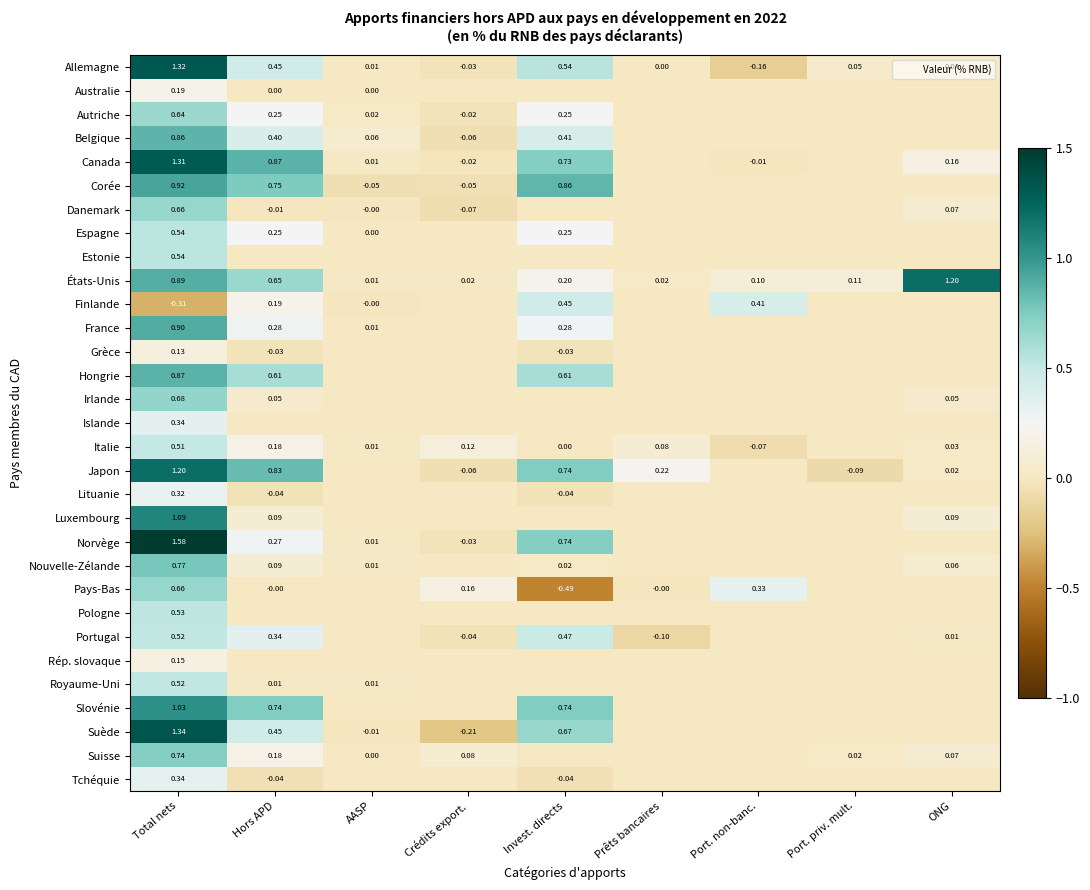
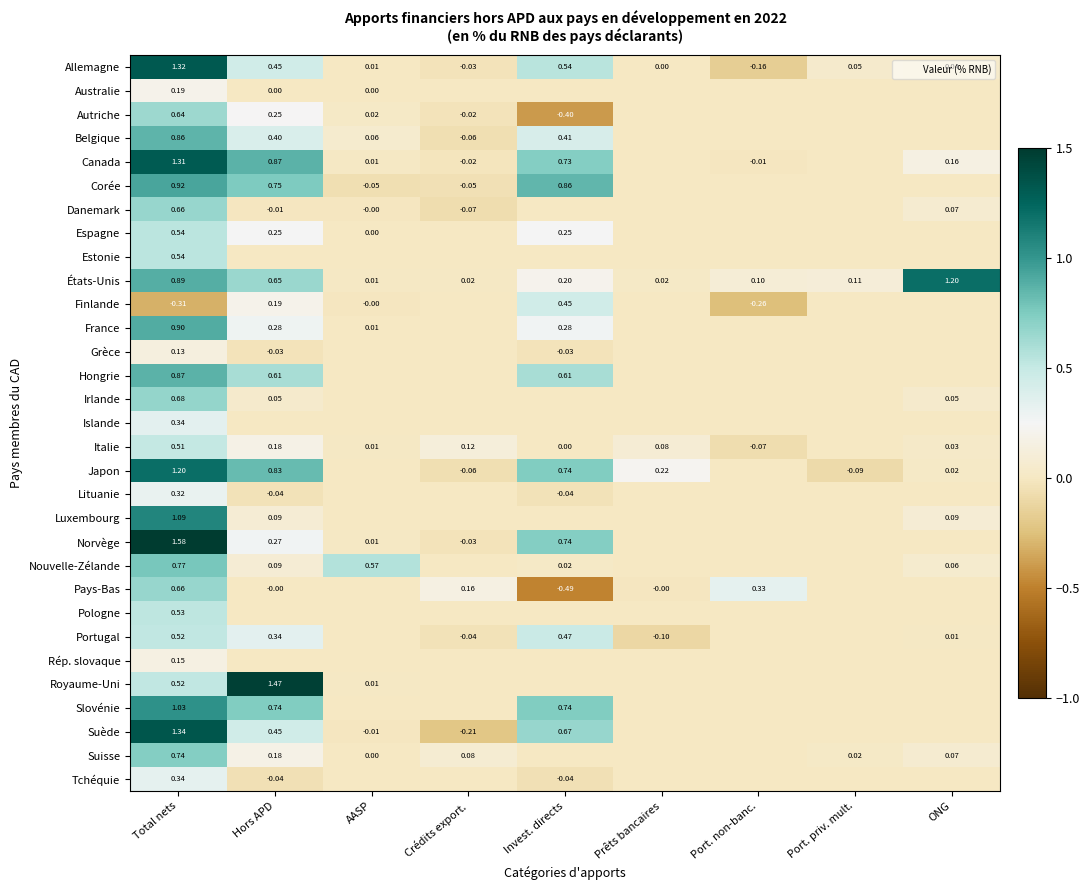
  {
    "Allemagne": {
      "Total nets": 1.32,
      "Hors APD": 0.45,
      "AASP": 0.01,
      "Crédits export.": -0.03,
      "Invest. directs": 0.54,
      "Prêts bancaires": 0.00,
      "Port. non-banc.": -0.16,
      "Port. priv. mult.": 0.05
    },
    "Australie": {
      "Total nets": 0.19,
      "Hors APD": 0.00,
      "AASP": 0.00
    },
    "Autriche": {
      "Total nets": 0.64,
      "Hors APD": 0.25,
      "AASP": 0.02,
      "Crédits export.": -0.02,
-     "Invest. directs": 0.25
+     "Invest. directs": -0.40
    },
    "Belgique": {
      "Total nets": 0.86,
      "Hors APD": 0.40,
      "AASP": 0.06,
      "Crédits export.": -0.06,
      "Invest. directs": 0.41
    },
    "Canada": {
      "Total nets": 1.31,
      "Hors APD": 0.87,
      "AASP": 0.01,
      "Crédits export.": -0.02,
      "Invest. directs": 0.73,
      "Port. non-banc.": -0.01,
      "ONG": 0.16
    },
    "Corée": {
      "Total nets": 0.92,
      "Hors APD": 0.75,
      "AASP": -0.05,
      "Crédits export.": -0.05,
      "Invest. directs": 0.86
    },
    "Danemark": {
      "Total nets": 0.66,
      "Hors APD": -0.01,
      "AASP": -0.00,
      "Crédits export.": -0.07,
      "ONG": 0.07
    },
    "Espagne": {
      "Total nets": 0.54,
      "Hors APD": 0.25,
      "AASP": 0.00,
      "Invest. directs": 0.25
    },
    "Estonie": {
      "Total nets": 0.54
    },
    "États-Unis": {
      "Total nets": 0.89,
      "Hors APD": 0.65,
      "AASP": 0.01,
      "Crédits export.": 0.02,
      "Invest. directs": 0.20,
      "Prêts bancaires": 0.02,
      "Port. non-banc.": 0.10,
      "Port. priv. mult.": 0.11,
      "ONG": 1.20
    },
    "Finlande": {
      "Total nets": -0.31,
      "Hors APD": 0.19,
      "AASP": -0.00,
      "Invest. directs": 0.45,
-     "Port. non-banc.": 0.41
+     "Port. non-banc.": -0.26
    },
    "France": {
      "Total nets": 0.90,
      "Hors APD": 0.28,
      "AASP": 0.01,
      "Invest. directs": 0.28
    },
    "Grèce": {
      "Total nets": 0.13,
      "Hors APD": -0.03,
      "Invest. directs": -0.03
    },
    "Hongrie": {
      "Total nets": 0.87,
      "Hors APD": 0.61,
      "Invest. directs": 0.61
    },
    "Irlande": {
      "Total nets": 0.68,
      "Hors APD": 0.05,
      "ONG": 0.05
    },
    "Islande": {
      "Total nets": 0.34
    },
    "Italie": {
      "Total nets": 0.51,
      "Hors APD": 0.18,
      "AASP": 0.01,
      "Crédits export.": 0.12,
      "Invest. directs": 0.00,
      "Prêts bancaires": 0.08,
      "Port. non-banc.": -0.07,
      "ONG": 0.03
    },
    "Japon": {
      "Total nets": 1.20,
      "Hors APD": 0.83,
      "Crédits export.": -0.06,
      "Invest. directs": 0.74,
      "Prêts bancaires": 0.22,
      "Port. priv. mult.": -0.09,
      "ONG": 0.02
    },
    "Lituanie": {
      "Total nets": 0.32,
      "Hors APD": -0.04,
      "Invest. directs": -0.04
    },
    "Luxembourg": {
      "Total nets": 1.09,
      "Hors APD": 0.09,
      "ONG": 0.09
    },
    "Norvège": {
      "Total nets": 1.58,
      "Hors APD": 0.27,
      "AASP": 0.01,
      "Crédits export.": -0.03,
      "Invest. directs": 0.74
    },
    "Nouvelle-Zélande": {
      "Total nets": 0.77,
      "Hors APD": 0.09,
-     "AASP": 0.01,
+     "AASP": 0.57,
      "Invest. directs": 0.02,
      "ONG": 0.06
    },
    "Pays-Bas": {
      "Total nets": 0.66,
      "Hors APD": -0.00,
      "Crédits export.": 0.16,
      "Invest. directs": -0.49,
      "Prêts bancaires": -0.00,
      "Port. non-banc.": 0.33
    },
    "Pologne": {
      "Total nets": 0.53
    },
    "Portugal": {
      "Total nets": 0.52,
      "Hors APD": 0.34,
      "Crédits export.": -0.04,
      "Invest. directs": 0.47,
      "Prêts bancaires": -0.10,
      "ONG": 0.01
    },
    "Rép. slovaque": {
      "Total nets": 0.15
    },
    "Royaume-Uni": {
      "Total nets": 0.52,
-     "Hors APD": 0.01,
+     "Hors APD": 1.47,
      "AASP": 0.01
    },
    "Slovénie": {
      "Total nets": 1.03,
      "Hors APD": 0.74,
      "Invest. directs": 0.74
    },
    "Suède": {
      "Total nets": 1.34,
      "Hors APD": 0.45,
      "AASP": -0.01,
      "Crédits export.": -0.21,
      "Invest. directs": 0.67
    },
    "Suisse": {
      "Total nets": 0.74,
      "Hors APD": 0.18,
      "AASP": 0.00,
      "Crédits export.": 0.08,
      "Port. priv. mult.": 0.02,
      "ONG": 0.07
    },
    "Tchéquie": {
      "Total nets": 0.34,
      "Hors APD": -0.04,
      "Invest. directs": -0.04
    }
  }
